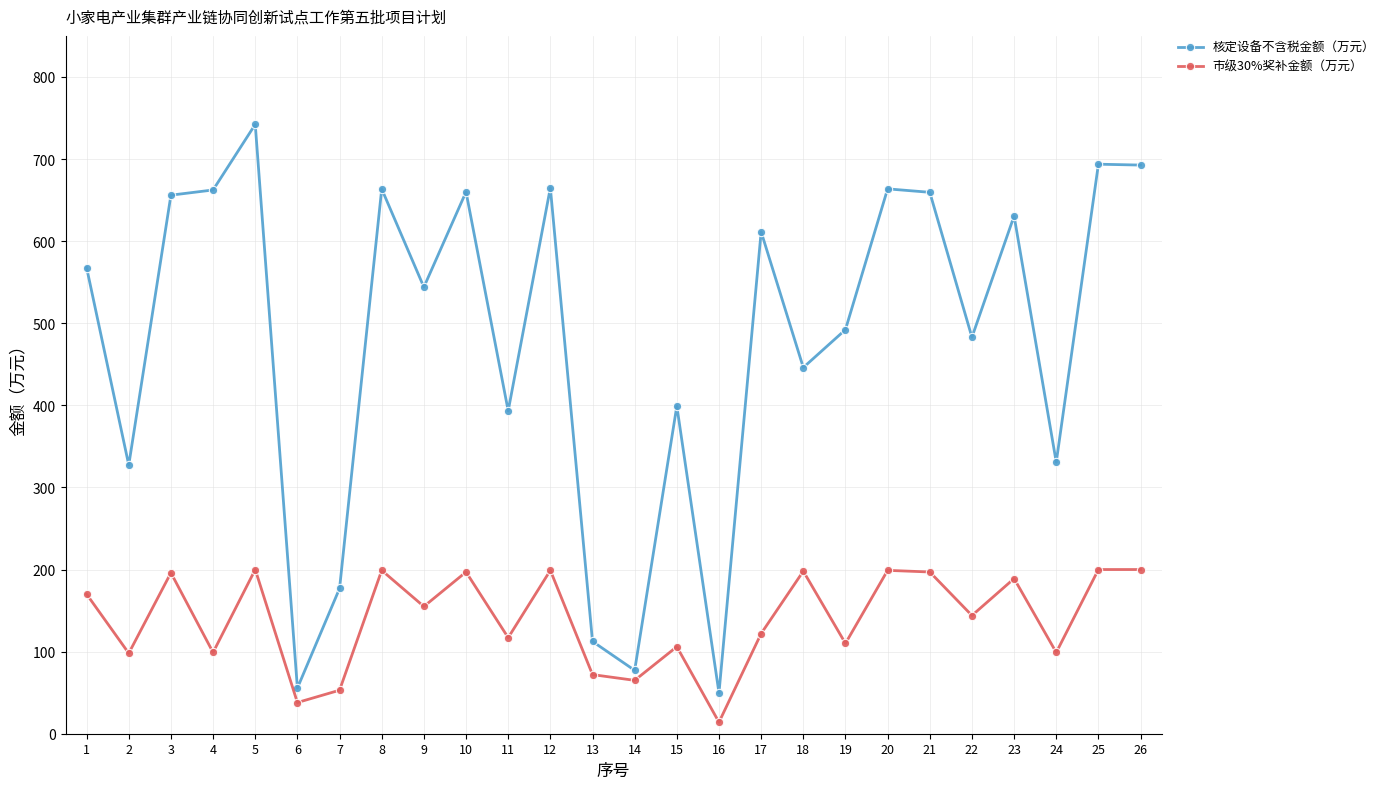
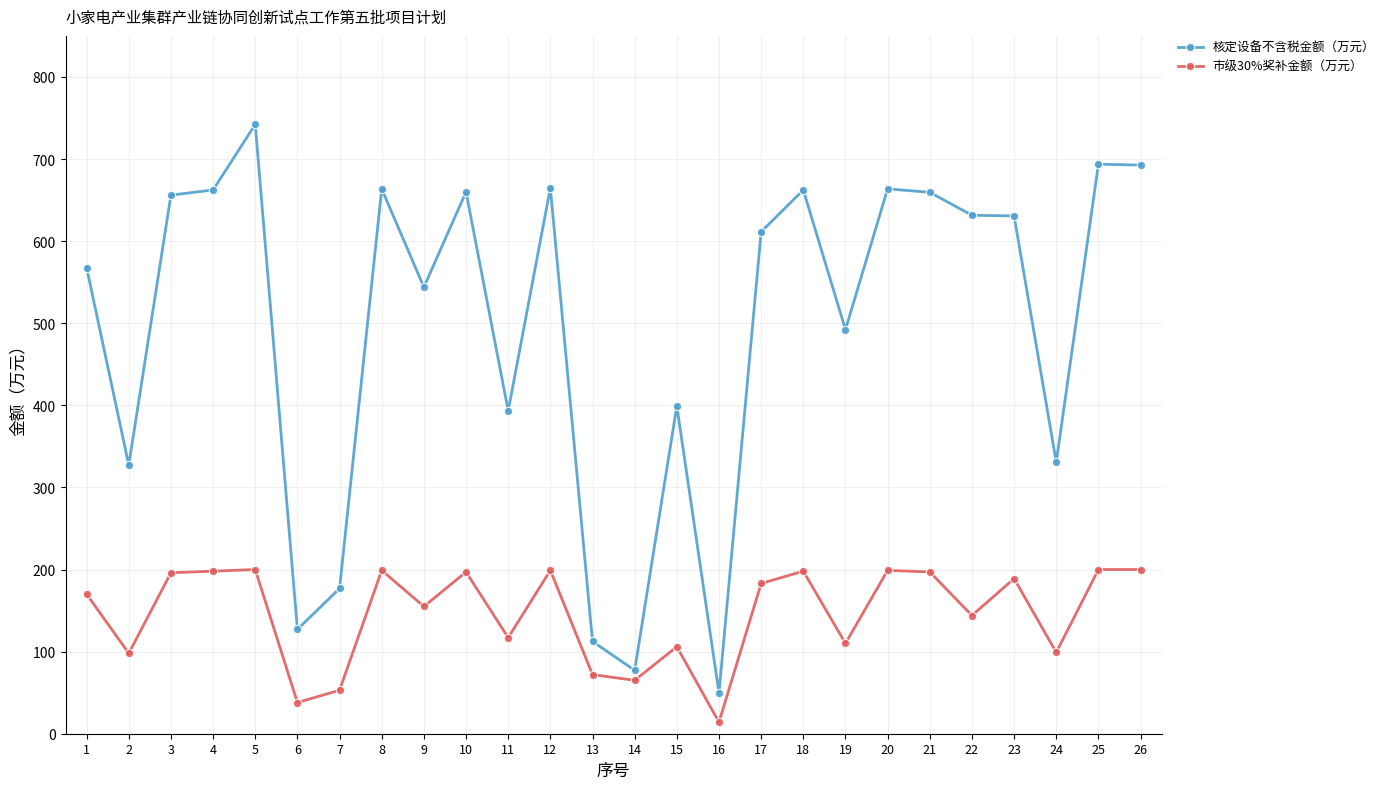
  {
    "核定设备不含税金额（万元）": {
      "1": 570,
      "2": 330,
      "3": 660,
      "4": 660,
      "5": 740,
-     "6": 60,
+     "6": 130,
      "7": 180,
      "8": 660,
      "9": 540,
      "10": 660,
      "11": 390,
      "12": 660,
      "13": 110,
      "14": 80,
      "15": 400,
      "16": 50,
      "17": 610,
-     "18": 450,
+     "18": 660,
      "19": 490,
      "20": 660,
      "21": 660,
-     "22": 480,
+     "22": 630,
      "23": 630,
      "24": 330,
      "25": 690,
      "26": 690
    },
    "市级30%奖补金额（万元）": {
      "1": 170,
      "2": 100,
      "3": 200,
-     "4": 100,
+     "4": 200,
      "5": 200,
      "6": 40,
      "7": 50,
      "8": 200,
      "9": 160,
      "10": 200,
      "11": 120,
      "12": 200,
      "13": 70,
      "14": 70,
      "15": 110,
      "16": 10,
-     "17": 120,
+     "17": 180,
      "18": 200,
      "19": 110,
      "20": 200,
      "21": 200,
      "22": 140,
      "23": 190,
      "24": 100,
      "25": 200,
      "26": 200
    }
  }
